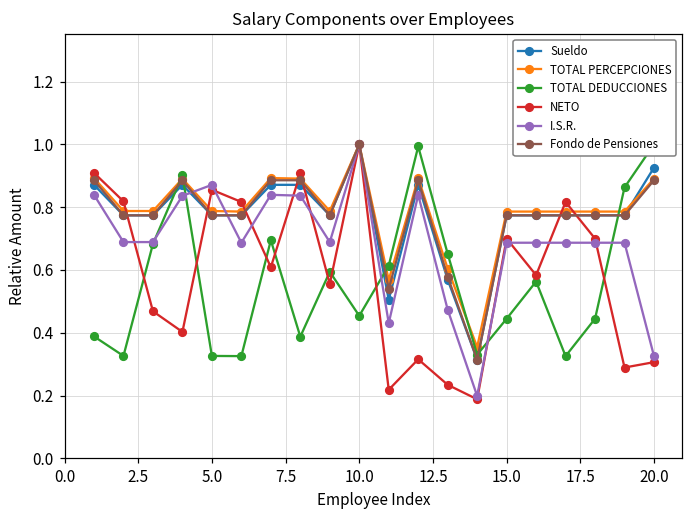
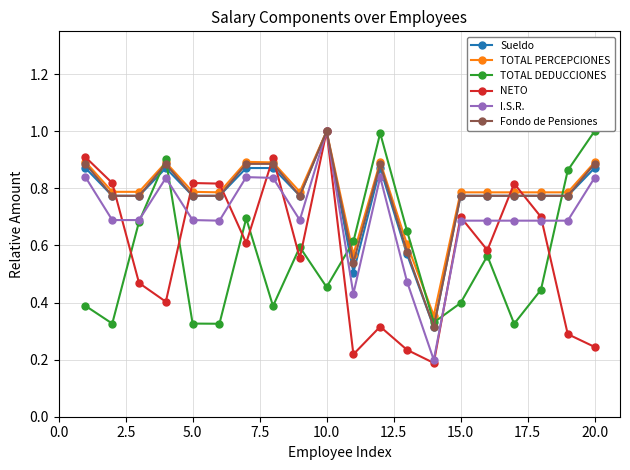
  {
    "Sueldo": {
-     "20.0": 0.93
+     "20.0": 0.87
    },
    "TOTAL PERCEPCIONES": {
      "5.0": 0.79,
      "15.0": 0.79
    },
    "TOTAL DEDUCCIONES": {
      "5.0": 0.33,
      "10.0": 0.45,
-     "15.0": 0.44,
+     "15.0": 0.40,
      "20.0": 1.00
    },
    "NETO": {
-     "5.0": 0.86,
+     "5.0": 0.82,
      "15.0": 0.70,
-     "20.0": 0.31
+     "20.0": 0.24
    },
    "I.S.R.": {
-     "5.0": 0.87,
+     "5.0": 0.69,
      "15.0": 0.69,
-     "20.0": 0.33
+     "20.0": 0.84
    }
  }
